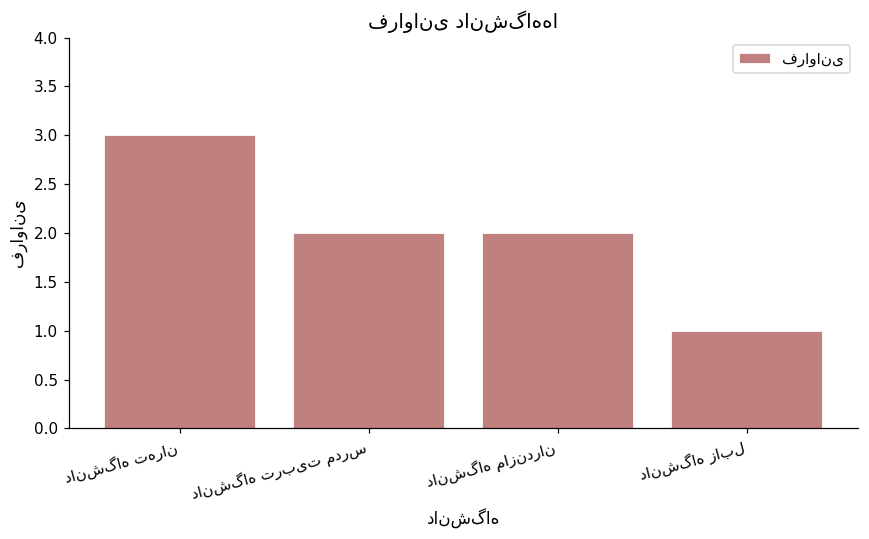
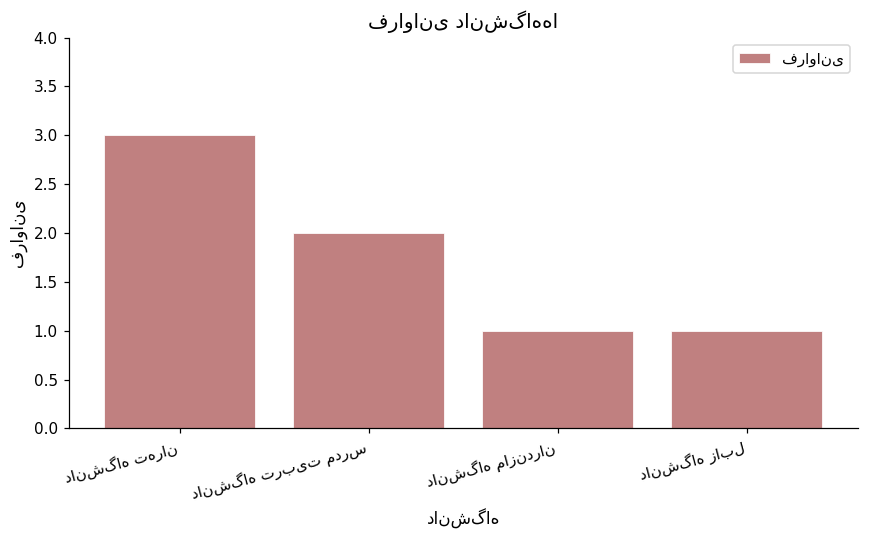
  {
    "دانشگاه تهران": 3,
    "دانشگاه تربیت مدرس": 2,
-   "دانشگاه مازندران": 2,
+   "دانشگاه مازندران": 1,
    "دانشگاه زابل": 1
  }
